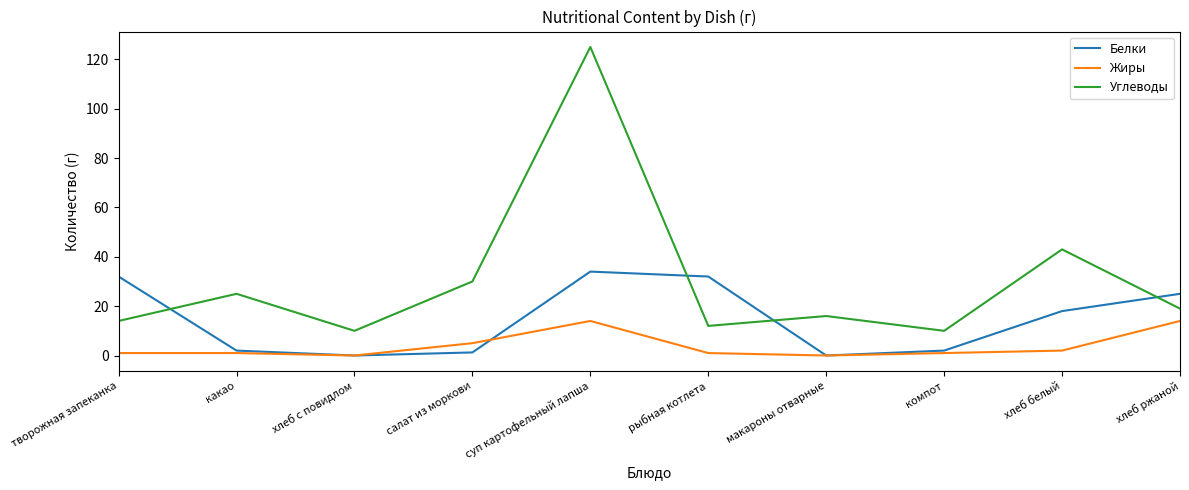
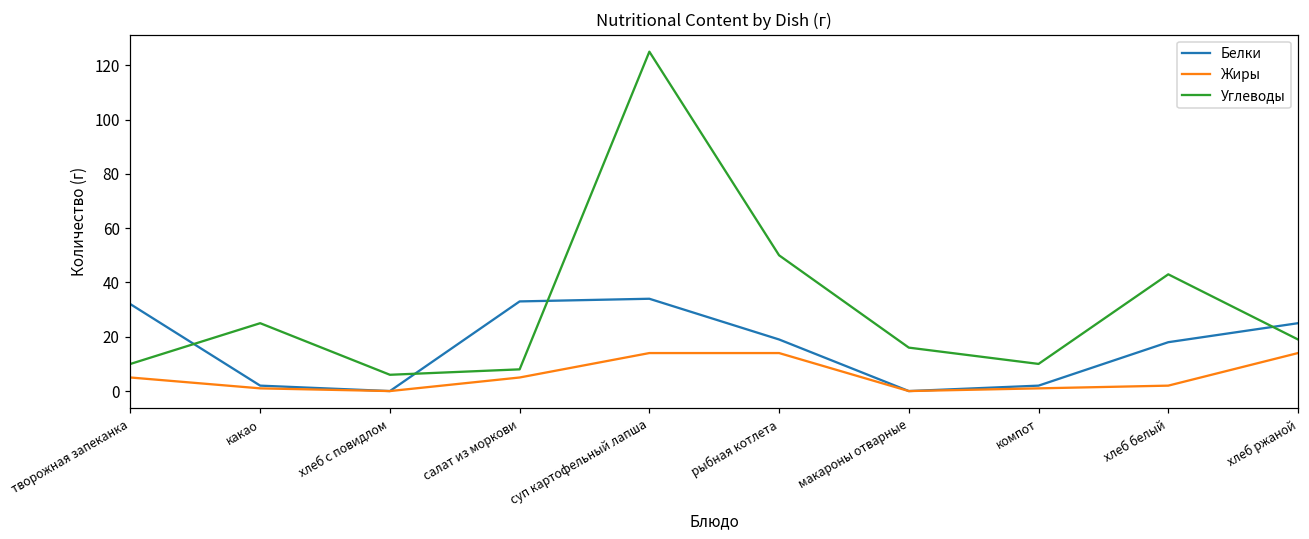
  {
    "Белки": {
      "творожная запеканка": 32,
-     "салат из моркови": 1,
+     "салат из моркови": 33,
      "суп картофельный лапша": 34,
-     "рыбная котлета": 32,
+     "рыбная котлета": 19,
      "хлеб белый": 18,
      "хлеб ржаной": 25
    },
    "Жиры": {
-     "творожная запеканка": 1,
+     "творожная запеканка": 5,
      "салат из моркови": 5,
      "суп картофельный лапша": 14,
-     "рыбная котлета": 1,
+     "рыбная котлета": 14,
      "хлеб белый": 2,
      "хлеб ржаной": 14
    },
    "Углеводы": {
-     "творожная запеканка": 14,
+     "творожная запеканка": 10,
      "какао": 25,
-     "хлеб с повидлом": 10,
-     "салат из моркови": 30,
+     "хлеб с повидлом": 6,
+     "салат из моркови": 8,
      "суп картофельный лапша": 125,
-     "рыбная котлета": 12,
+     "рыбная котлета": 50,
      "макароны отварные": 16,
      "компот": 10,
      "хлеб белый": 43,
      "хлеб ржаной": 19
    }
  }
